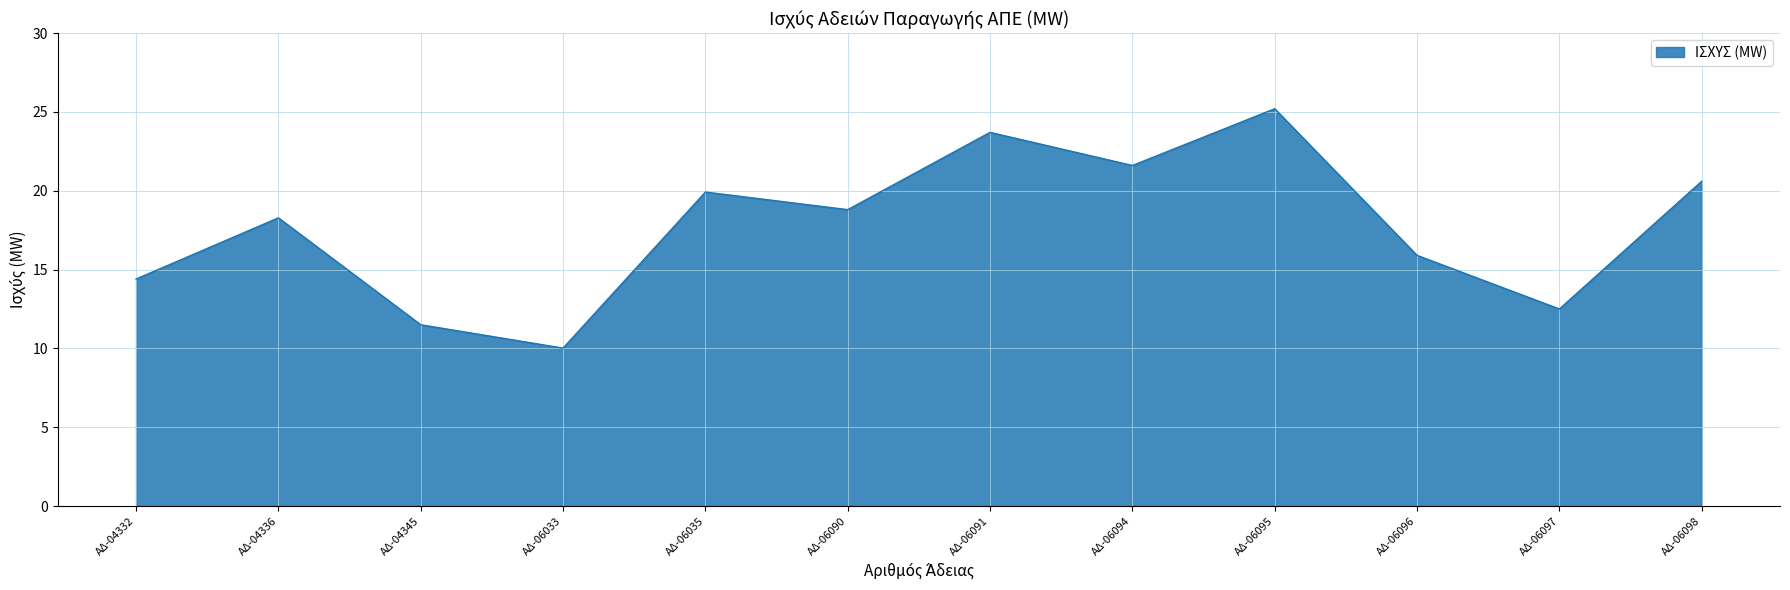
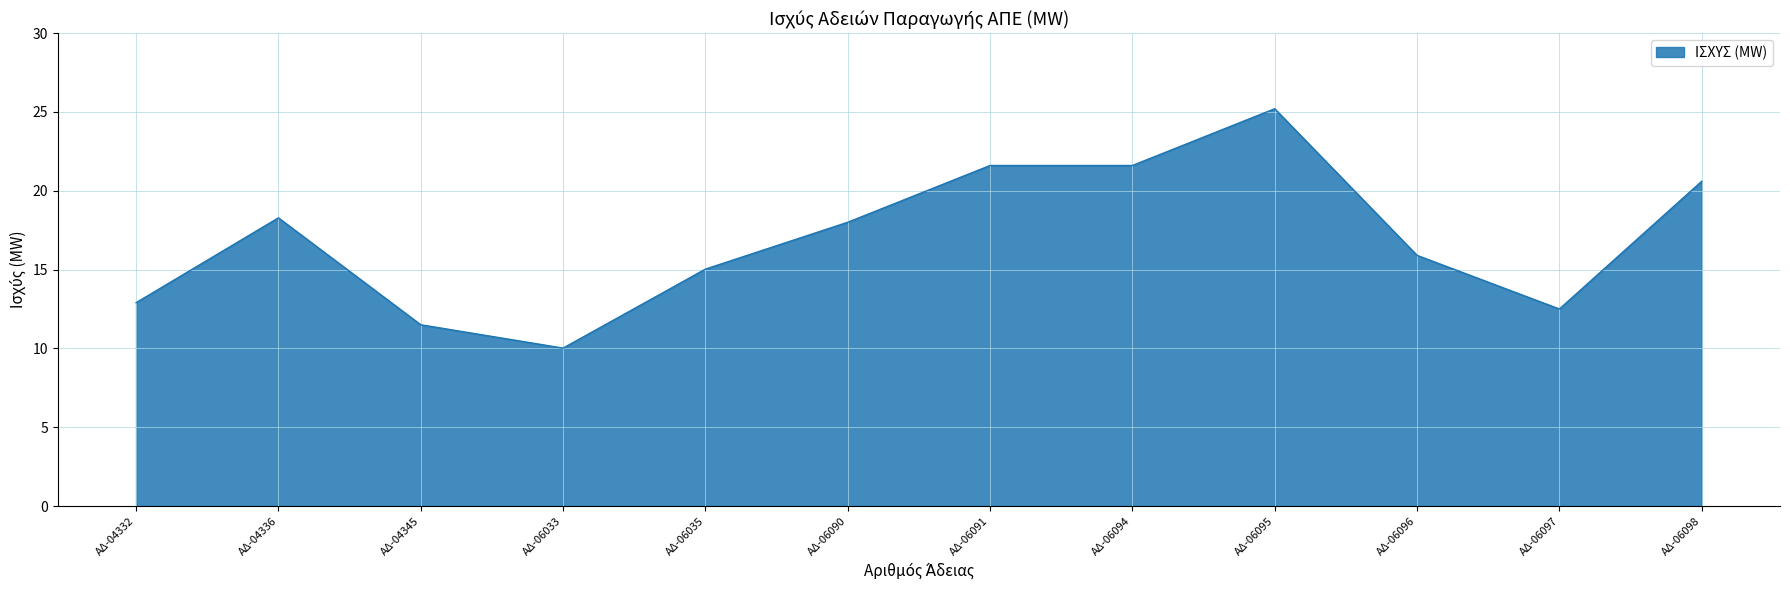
  {
-   "ΑΔ-04332": 14.4,
+   "ΑΔ-04332": 12.9,
    "ΑΔ-04336": 18.3,
    "ΑΔ-04345": 11.5,
    "ΑΔ-06033": 10.0,
-   "ΑΔ-06035": 19.9,
-   "ΑΔ-06090": 18.8,
-   "ΑΔ-06091": 23.7,
+   "ΑΔ-06035": 15.0,
+   "ΑΔ-06090": 18.0,
+   "ΑΔ-06091": 21.6,
    "ΑΔ-06094": 21.6,
    "ΑΔ-06095": 25.2,
    "ΑΔ-06096": 15.9,
    "ΑΔ-06097": 12.5,
    "ΑΔ-06098": 20.6
  }
